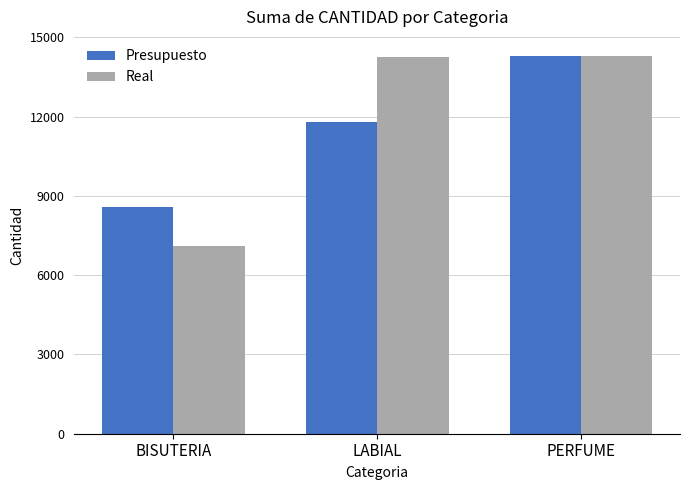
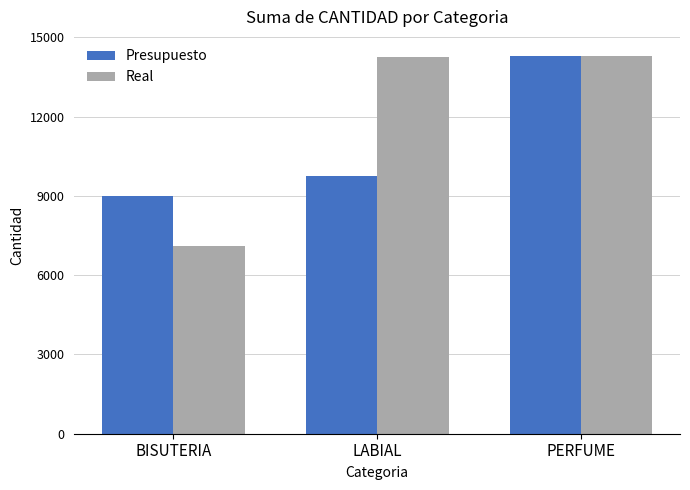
  {
    "Presupuesto": {
-     "BISUTERIA": 8600,
-     "LABIAL": 11800,
+     "BISUTERIA": 9000,
+     "LABIAL": 9800,
      "PERFUME": 14300
    },
    "Real": {
      "BISUTERIA": 7100,
      "LABIAL": 14300,
      "PERFUME": 14300
    }
  }
